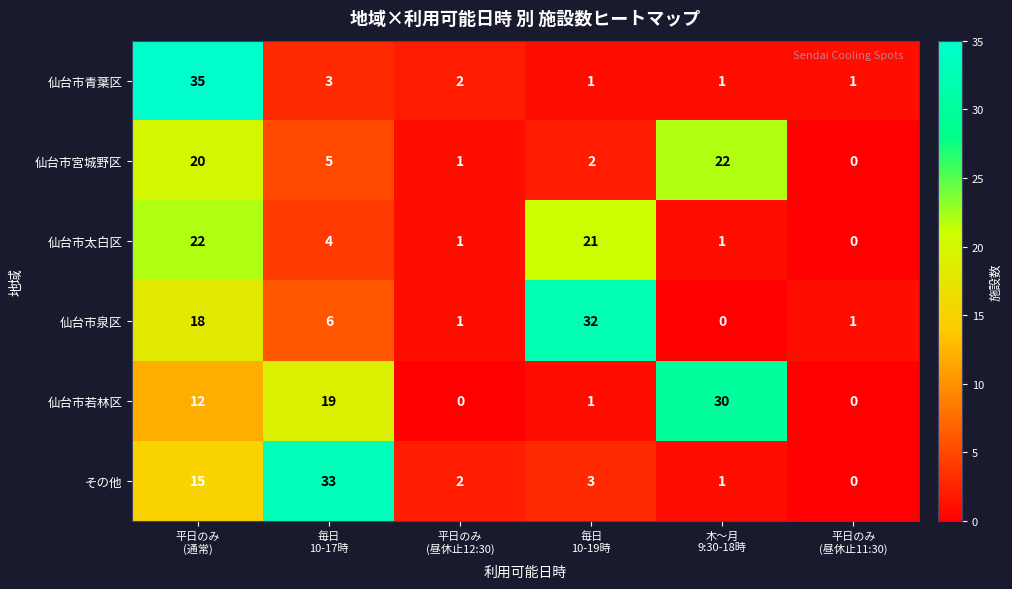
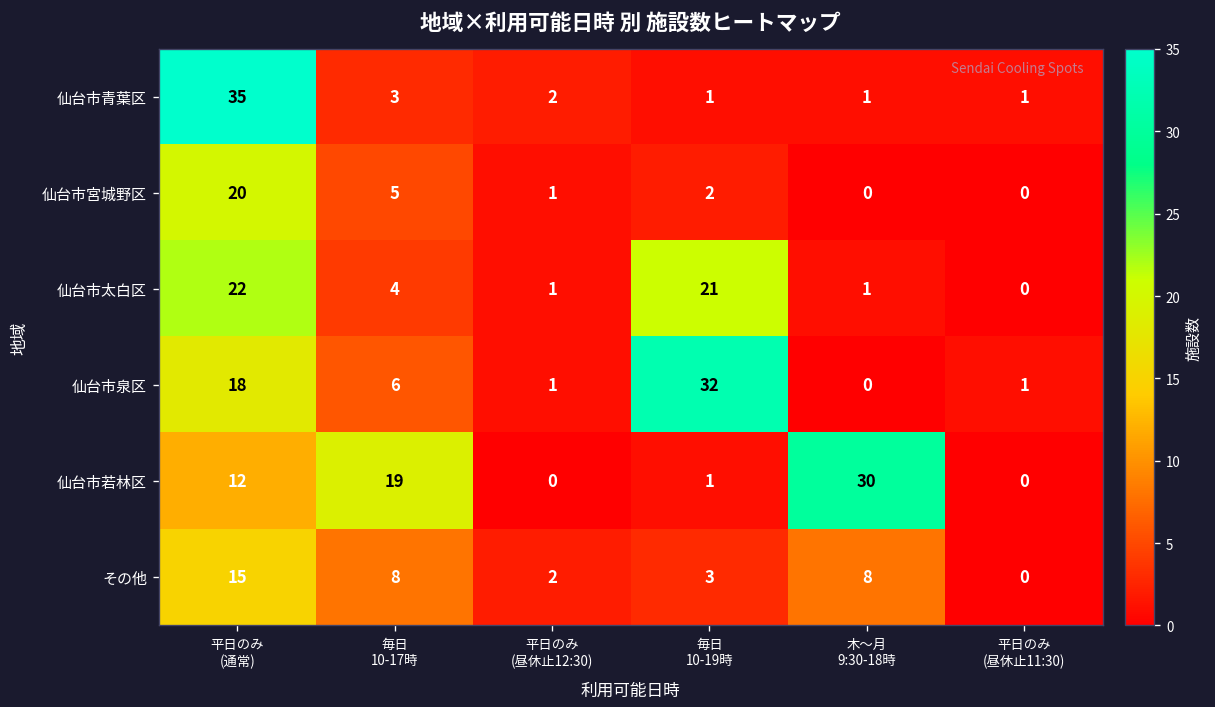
  {
    "仙台市青葉区": {
      "平日のみ (通常)": 35,
      "毎日 10-17時": 3,
      "平日のみ (昼休止12:30)": 2,
      "毎日 10-19時": 1,
      "木〜月 9:30-18時": 1
    },
    "仙台市宮城野区": {
      "平日のみ (通常)": 20,
      "毎日 10-17時": 5,
      "平日のみ (昼休止12:30)": 1,
      "毎日 10-19時": 2,
-     "木〜月 9:30-18時": 22,
+     "木〜月 9:30-18時": 0,
      "平日のみ (昼休止11:30)": 0
    },
    "仙台市太白区": {
      "平日のみ (通常)": 22,
      "毎日 10-17時": 4,
      "平日のみ (昼休止12:30)": 1,
      "毎日 10-19時": 21,
      "木〜月 9:30-18時": 1,
      "平日のみ (昼休止11:30)": 0
    },
    "仙台市泉区": {
      "平日のみ (通常)": 18,
      "毎日 10-17時": 6,
      "平日のみ (昼休止12:30)": 1,
      "毎日 10-19時": 32,
      "木〜月 9:30-18時": 0,
      "平日のみ (昼休止11:30)": 1
    },
    "仙台市若林区": {
      "平日のみ (通常)": 12,
      "毎日 10-17時": 19,
      "平日のみ (昼休止12:30)": 0,
      "毎日 10-19時": 1,
      "木〜月 9:30-18時": 30,
      "平日のみ (昼休止11:30)": 0
    },
    "その他": {
      "平日のみ (通常)": 15,
-     "毎日 10-17時": 33,
+     "毎日 10-17時": 8,
      "平日のみ (昼休止12:30)": 2,
      "毎日 10-19時": 3,
-     "木〜月 9:30-18時": 1,
+     "木〜月 9:30-18時": 8,
      "平日のみ (昼休止11:30)": 0
    }
  }
